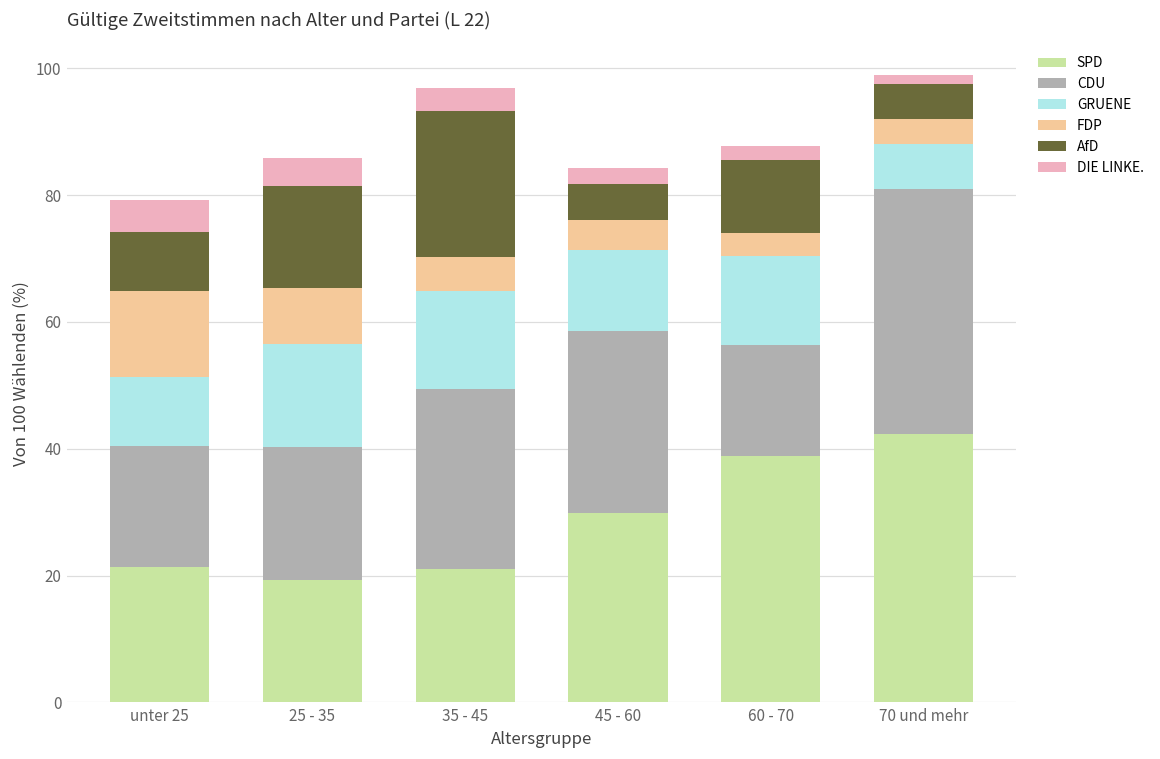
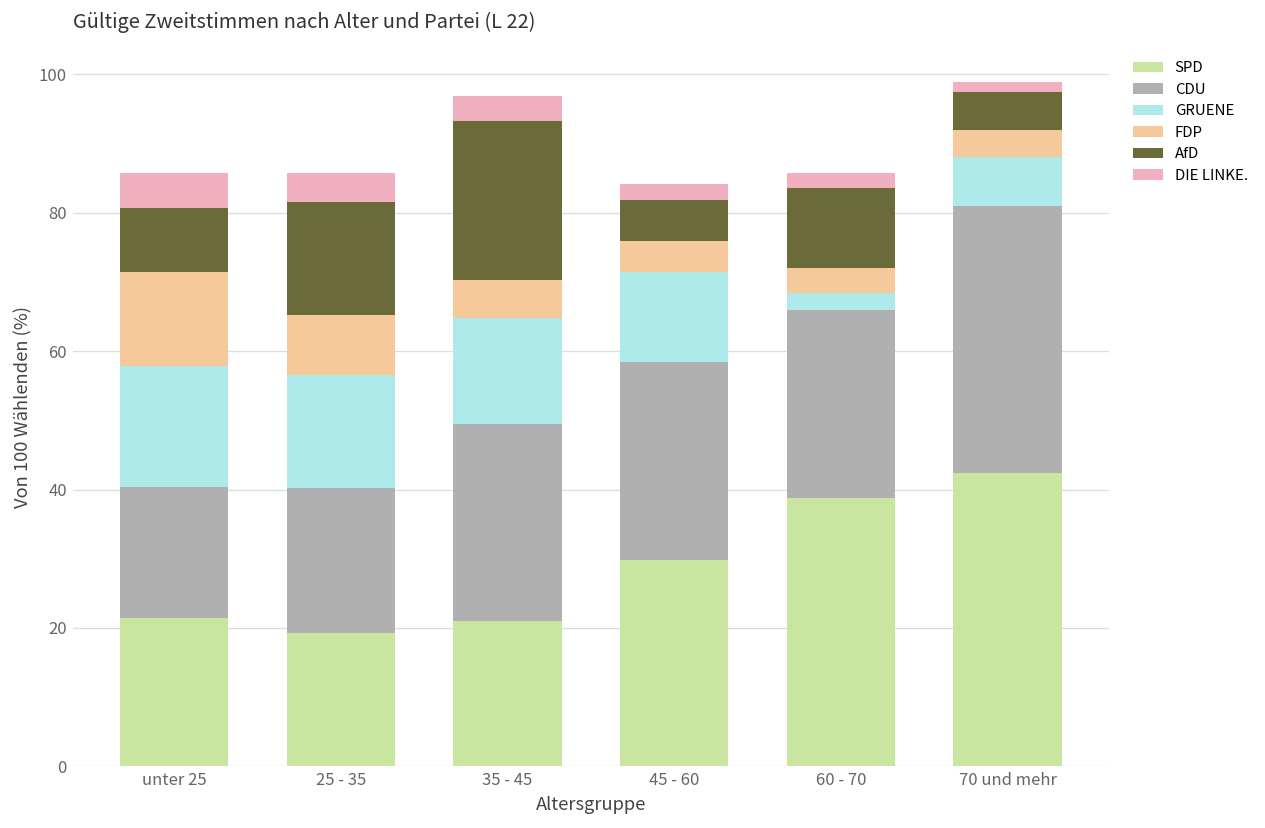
  {
    "CDU": {
      "unter 25": 19,
      "25 - 35": 21,
      "35 - 45": 29,
      "45 - 60": 29,
-     "60 - 70": 18,
+     "60 - 70": 27,
      "70 und mehr": 39
    },
    "GRUENE": {
-     "unter 25": 11,
+     "unter 25": 17,
      "25 - 35": 16,
      "35 - 45": 15,
      "45 - 60": 13,
-     "60 - 70": 14,
+     "60 - 70": 2,
      "70 und mehr": 7
    },
    "AfD": {
      "unter 25": 9,
      "25 - 35": 16,
      "35 - 45": 23,
      "45 - 60": 6,
      "60 - 70": 12,
      "70 und mehr": 6
    }
  }
